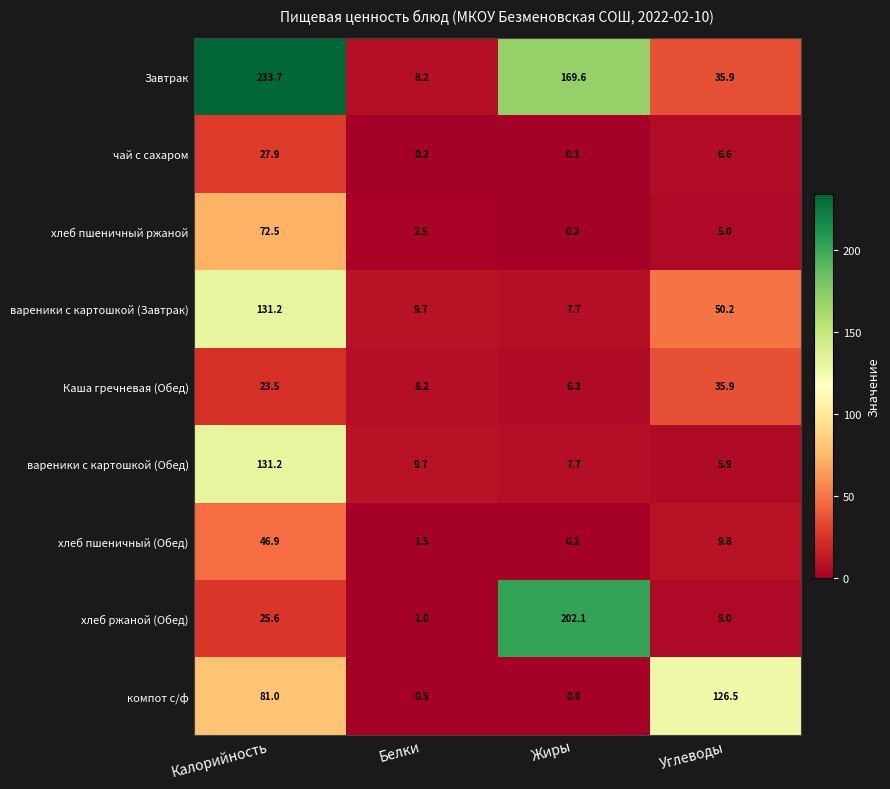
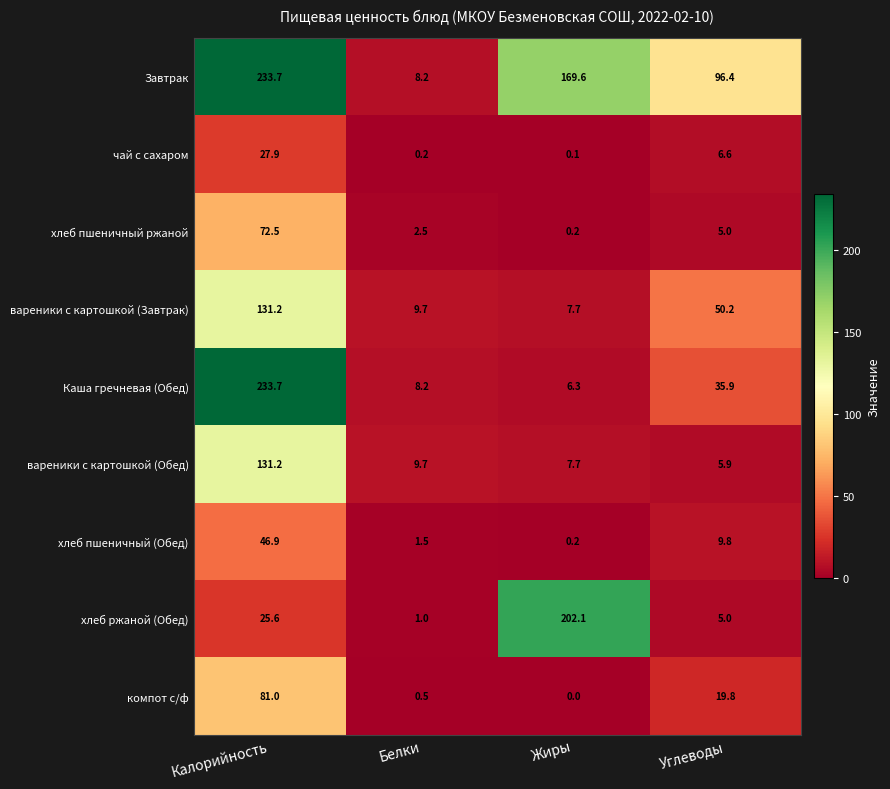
  {
    "Завтрак": {
      "Калорийность": 233.7,
      "Белки": 8.2,
      "Жиры": 169.6,
-     "Углеводы": 35.9
+     "Углеводы": 96.4
    },
    "чай с сахаром": {
      "Калорийность": 27.9,
      "Белки": 0.2,
      "Жиры": 0.1,
      "Углеводы": 6.6
    },
    "хлеб пшеничный ржаной": {
      "Калорийность": 72.5,
      "Белки": 2.5,
      "Жиры": 0.2,
      "Углеводы": 5.0
    },
    "вареники с картошкой (Завтрак)": {
      "Калорийность": 131.2,
      "Белки": 9.7,
      "Жиры": 7.7,
      "Углеводы": 50.2
    },
    "Каша гречневая (Обед)": {
-     "Калорийность": 23.5,
+     "Калорийность": 233.7,
      "Белки": 8.2,
      "Жиры": 6.3,
      "Углеводы": 35.9
    },
    "вареники с картошкой (Обед)": {
      "Калорийность": 131.2,
      "Белки": 9.7,
      "Жиры": 7.7,
      "Углеводы": 5.9
    },
    "хлеб пшеничный (Обед)": {
      "Калорийность": 46.9,
      "Белки": 1.5,
      "Жиры": 0.2,
      "Углеводы": 9.8
    },
    "хлеб ржаной (Обед)": {
      "Калорийность": 25.6,
      "Белки": 1.0,
      "Жиры": 202.1,
      "Углеводы": 5.0
    },
    "компот с/ф": {
      "Калорийность": 81.0,
      "Белки": 0.5,
      "Жиры": 0.0,
-     "Углеводы": 126.5
+     "Углеводы": 19.8
    }
  }
